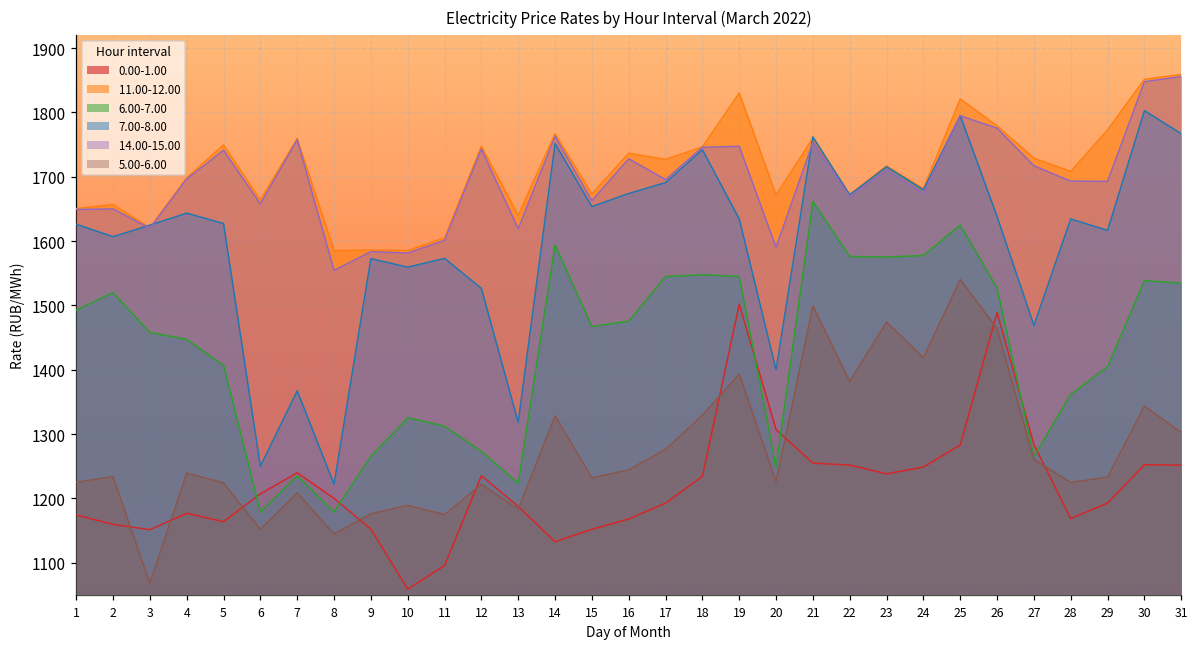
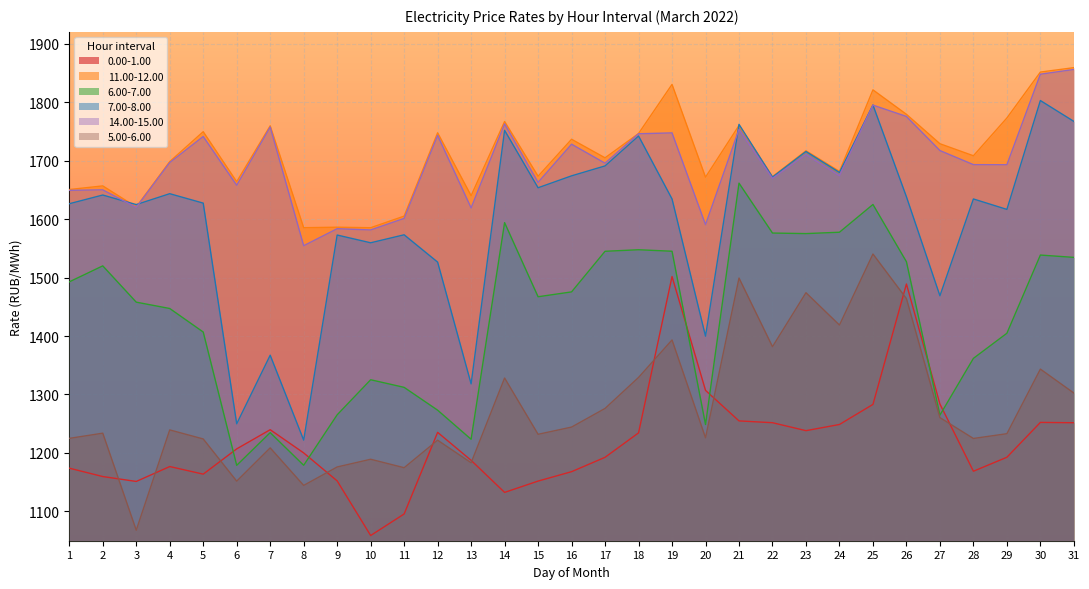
  {
    "0.00-1.00": {
      "1": 1170,
      "2": 1160,
      "3": 1150,
      "4": 1180,
      "5": 1160,
      "6": 1210,
      "7": 1240,
      "8": 1200,
      "9": 1150,
      "10": 1060,
      "11": 1100,
      "12": 1240,
      "14": 1130,
      "15": 1150,
      "16": 1170,
      "17": 1190,
      "18": 1230,
      "19": 1500,
      "20": 1310,
      "21": 1250,
      "22": 1250,
      "23": 1240,
      "24": 1250,
      "25": 1280,
      "26": 1490,
      "27": 1280,
      "28": 1170,
      "29": 1190,
      "30": 1250,
      "31": 1250
    },
    "11.00-12.00": {
      "2": 1660,
      "5": 1750,
      "6": 1660,
      "8": 1590,
      "12": 1750,
      "13": 1640,
      "15": 1670,
      "16": 1740,
-     "17": 1730,
+     "17": 1700,
      "19": 1830,
      "20": 1670,
      "25": 1820,
      "27": 1730,
      "28": 1710,
      "29": 1770
    },
    "6.00-7.00": {
      "1": 1490,
      "2": 1520,
      "3": 1460,
      "4": 1450,
      "5": 1410,
      "6": 1180,
      "7": 1230,
      "8": 1180,
      "9": 1270,
      "10": 1330,
      "11": 1310,
      "12": 1270,
      "13": 1220,
      "14": 1590,
      "15": 1470,
      "16": 1480,
      "17": 1540,
      "18": 1550,
      "19": 1540,
      "20": 1250,
      "21": 1660,
      "22": 1580,
      "23": 1580,
      "24": 1580,
      "25": 1620,
      "26": 1530,
      "28": 1360,
      "29": 1400,
      "30": 1540,
      "31": 1530
    },
    "7.00-8.00": {
      "1": 1630,
-     "2": 1610,
+     "2": 1640,
      "4": 1640,
      "5": 1630,
      "6": 1250,
      "7": 1370,
      "8": 1220,
      "9": 1570,
      "10": 1560,
      "11": 1570,
      "12": 1530,
      "13": 1320,
      "14": 1750,
      "15": 1650,
      "16": 1670,
      "17": 1690,
      "19": 1630,
      "20": 1400,
      "26": 1640,
      "27": 1470,
      "28": 1630,
      "29": 1620,
      "30": 1800,
      "31": 1770
    },
    "14.00-15.00": {
      "2": 1650,
      "5": 1740,
      "6": 1660,
      "8": 1550,
      "12": 1740,
      "13": 1620,
      "15": 1660,
      "16": 1730,
      "17": 1700,
      "19": 1750,
      "20": 1590,
      "21": 1750,
      "23": 1710,
      "24": 1670,
      "27": 1720,
      "28": 1690,
      "29": 1690
    },
    "5.00-6.00": {
      "1": 1220,
      "2": 1230,
      "3": 1070,
      "4": 1240,
      "5": 1220,
      "6": 1150,
      "7": 1210,
      "8": 1140,
      "9": 1180,
      "10": 1190,
      "11": 1170,
      "12": 1220,
      "14": 1330,
      "15": 1230,
      "16": 1240,
      "17": 1280,
      "18": 1330,
      "19": 1390,
      "20": 1230,
      "21": 1500,
      "22": 1380,
      "23": 1470,
      "24": 1420,
      "25": 1540,
      "26": 1460,
      "28": 1220,
      "29": 1230,
      "30": 1340,
      "31": 1300
    }
  }
